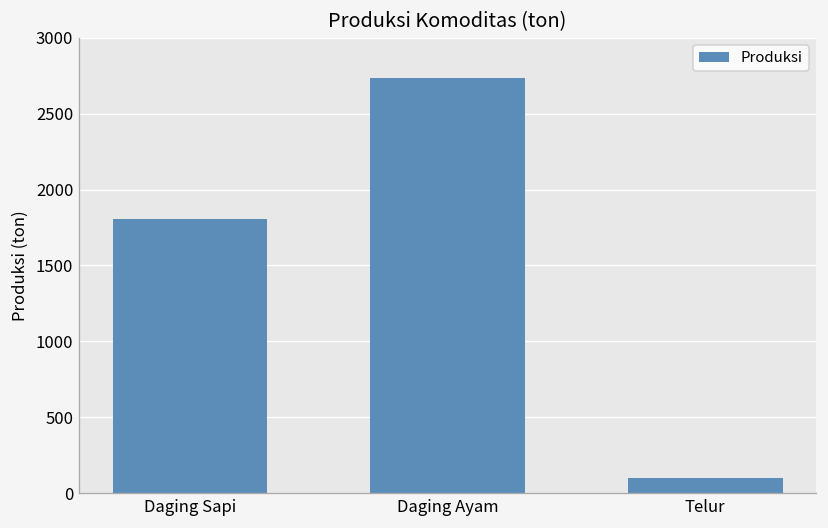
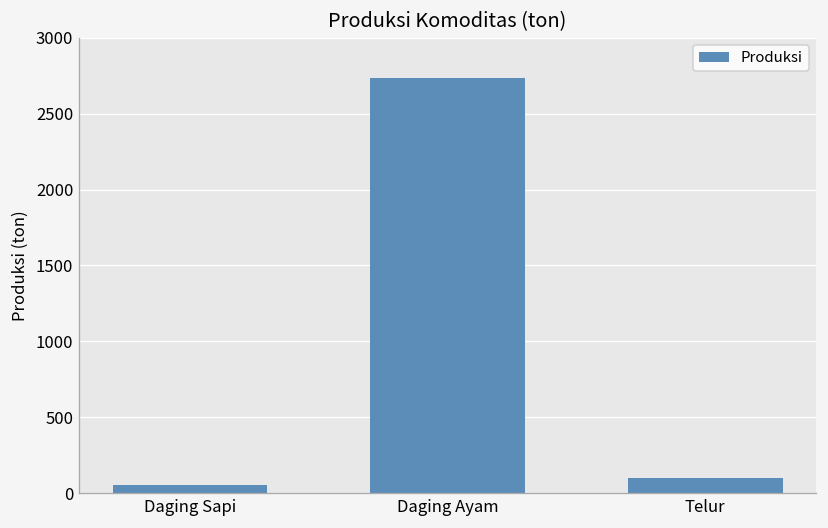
  {
-   "Daging Sapi": 1800,
+   "Daging Sapi": 60,
    "Daging Ayam": 2740,
    "Telur": 100
  }
